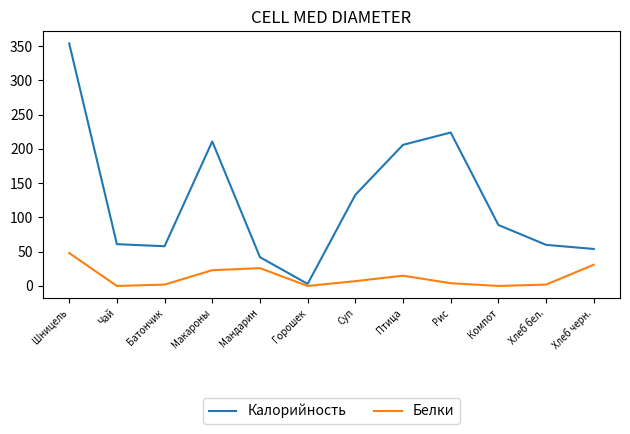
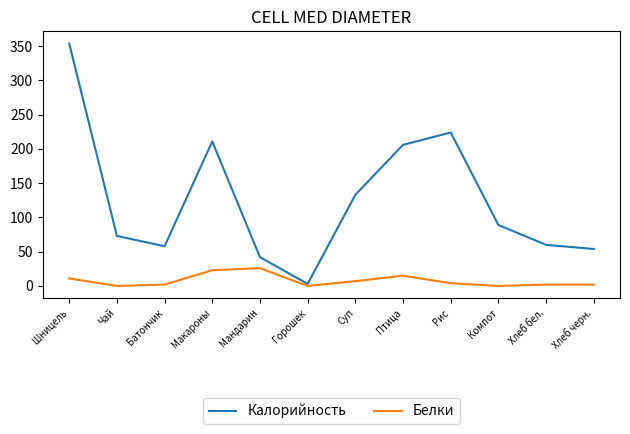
  {
    "Калорийность": {
      "Шницель": 350,
-     "Чай": 60,
+     "Чай": 70,
      "Батончик": 60,
      "Макароны": 210,
      "Мандарин": 40,
      "Суп": 130,
      "Птица": 210,
      "Рис": 220,
      "Компот": 90,
      "Хлеб бел.": 60,
      "Хлеб черн.": 50
    },
    "Белки": {
-     "Шницель": 50,
+     "Шницель": 10,
      "Чай": 0,
      "Батончик": 0,
      "Макароны": 20,
      "Мандарин": 30,
      "Суп": 10,
      "Птица": 20,
      "Рис": 0,
      "Компот": 0,
      "Хлеб бел.": 0,
-     "Хлеб черн.": 30
+     "Хлеб черн.": 0
    }
  }
